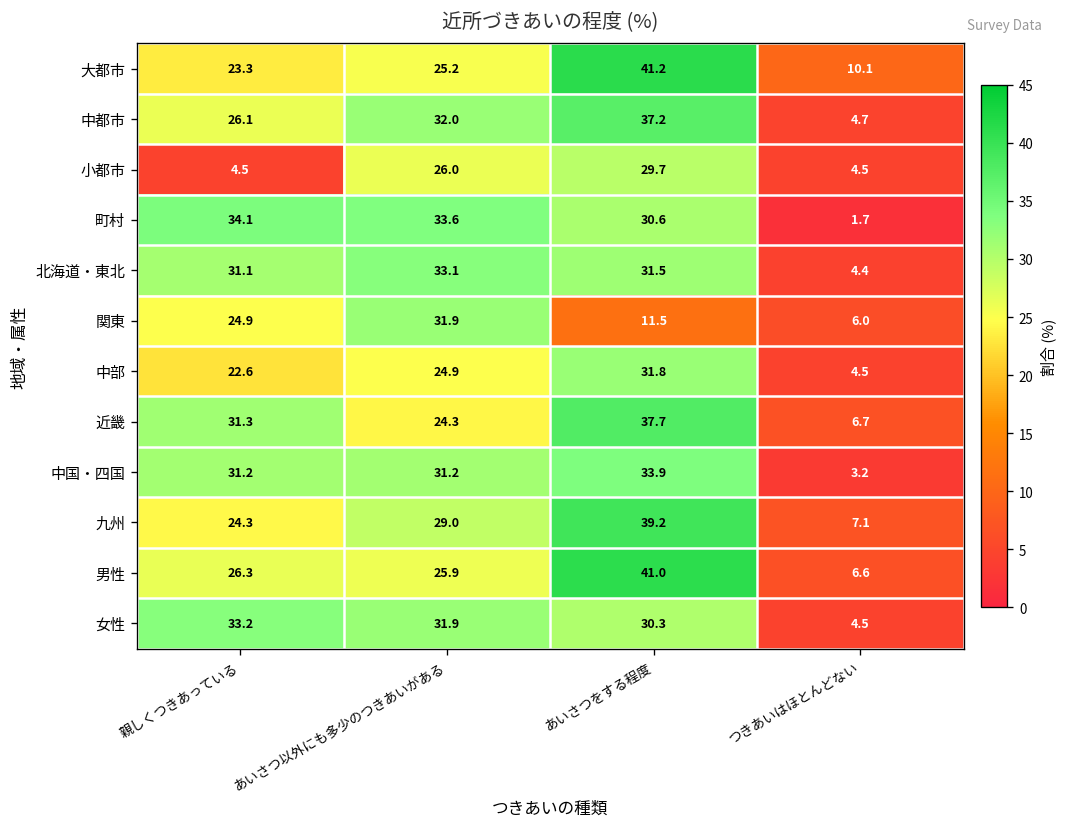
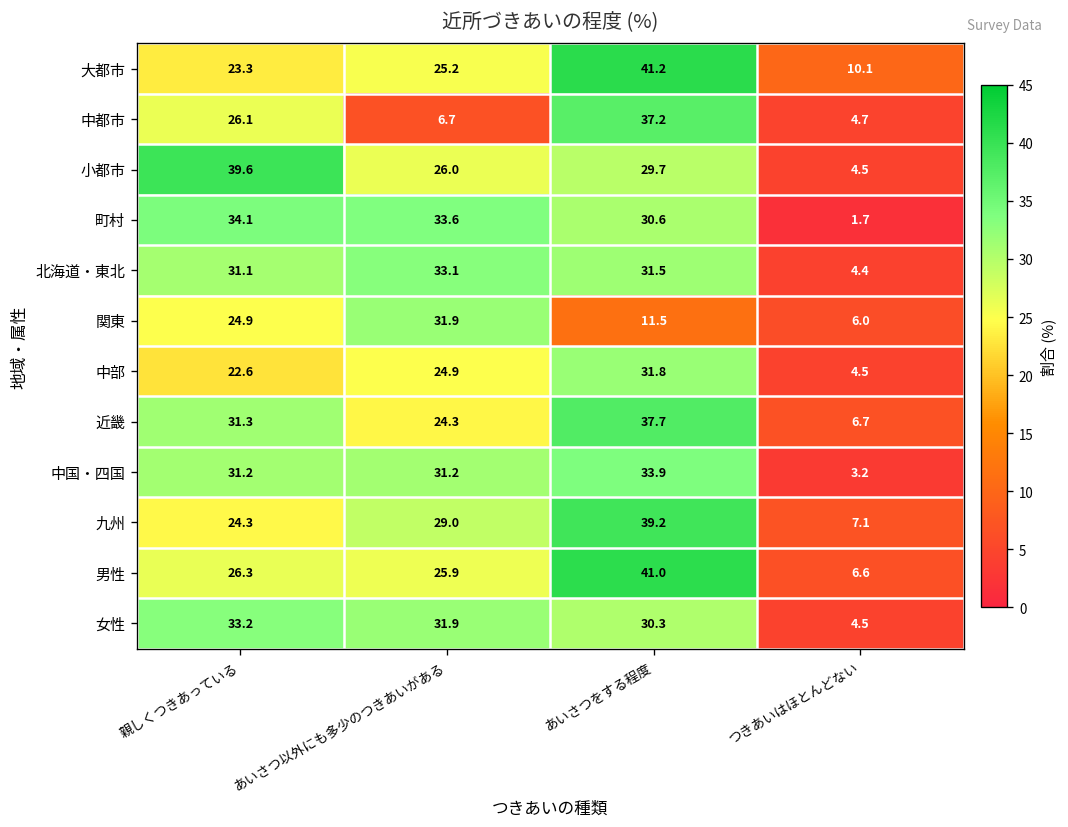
  {
    "大都市": {
      "親しくつきあっている": 23.3,
      "あいさつ以外にも多少のつきあいがある": 25.2,
      "あいさつをする程度": 41.2,
      "つきあいはほとんどない": 10.1
    },
    "中都市": {
      "親しくつきあっている": 26.1,
-     "あいさつ以外にも多少のつきあいがある": 32.0,
+     "あいさつ以外にも多少のつきあいがある": 6.7,
      "あいさつをする程度": 37.2,
      "つきあいはほとんどない": 4.7
    },
    "小都市": {
-     "親しくつきあっている": 4.5,
+     "親しくつきあっている": 39.6,
      "あいさつ以外にも多少のつきあいがある": 26.0,
      "あいさつをする程度": 29.7,
      "つきあいはほとんどない": 4.5
    },
    "町村": {
      "親しくつきあっている": 34.1,
      "あいさつ以外にも多少のつきあいがある": 33.6,
      "あいさつをする程度": 30.6,
      "つきあいはほとんどない": 1.7
    },
    "北海道・東北": {
      "親しくつきあっている": 31.1,
      "あいさつ以外にも多少のつきあいがある": 33.1,
      "あいさつをする程度": 31.5,
      "つきあいはほとんどない": 4.4
    },
    "関東": {
      "親しくつきあっている": 24.9,
      "あいさつ以外にも多少のつきあいがある": 31.9,
      "あいさつをする程度": 11.5,
      "つきあいはほとんどない": 6.0
    },
    "中部": {
      "親しくつきあっている": 22.6,
      "あいさつ以外にも多少のつきあいがある": 24.9,
      "あいさつをする程度": 31.8,
      "つきあいはほとんどない": 4.5
    },
    "近畿": {
      "親しくつきあっている": 31.3,
      "あいさつ以外にも多少のつきあいがある": 24.3,
      "あいさつをする程度": 37.7,
      "つきあいはほとんどない": 6.7
    },
    "中国・四国": {
      "親しくつきあっている": 31.2,
      "あいさつ以外にも多少のつきあいがある": 31.2,
      "あいさつをする程度": 33.9,
      "つきあいはほとんどない": 3.2
    },
    "九州": {
      "親しくつきあっている": 24.3,
      "あいさつ以外にも多少のつきあいがある": 29.0,
      "あいさつをする程度": 39.2,
      "つきあいはほとんどない": 7.1
    },
    "男性": {
      "親しくつきあっている": 26.3,
      "あいさつ以外にも多少のつきあいがある": 25.9,
      "あいさつをする程度": 41.0,
      "つきあいはほとんどない": 6.6
    },
    "女性": {
      "親しくつきあっている": 33.2,
      "あいさつ以外にも多少のつきあいがある": 31.9,
      "あいさつをする程度": 30.3,
      "つきあいはほとんどない": 4.5
    }
  }
